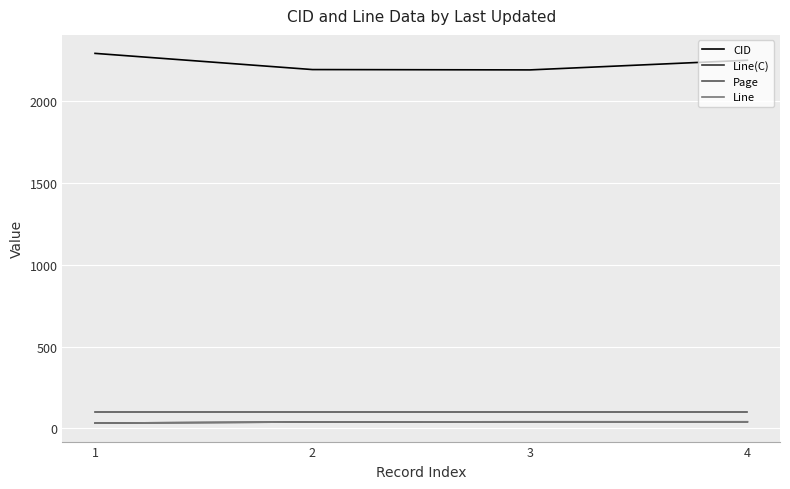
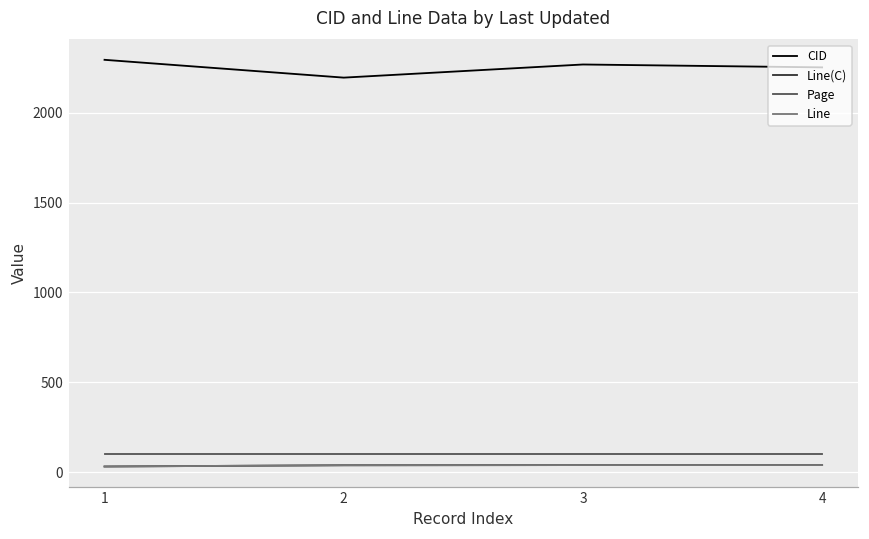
  {
    "CID": {
      "1": 2290,
      "2": 2190,
-     "3": 2190
+     "3": 2270
    }
  }
